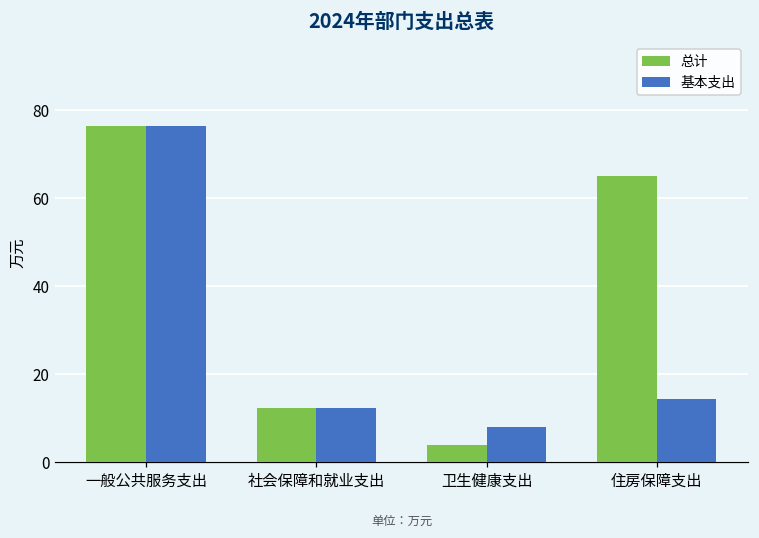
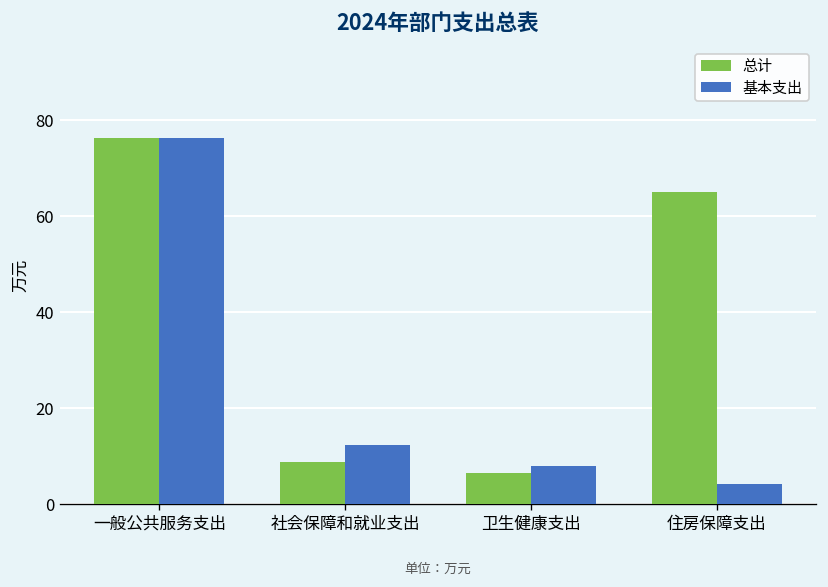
  {
    "总计": {
      "一般公共服务支出": 76,
-     "社会保障和就业支出": 12,
-     "卫生健康支出": 4,
+     "社会保障和就业支出": 9,
+     "卫生健康支出": 6,
      "住房保障支出": 65
    },
    "基本支出": {
      "一般公共服务支出": 76,
      "社会保障和就业支出": 12,
      "卫生健康支出": 8,
-     "住房保障支出": 14
+     "住房保障支出": 4
    }
  }
